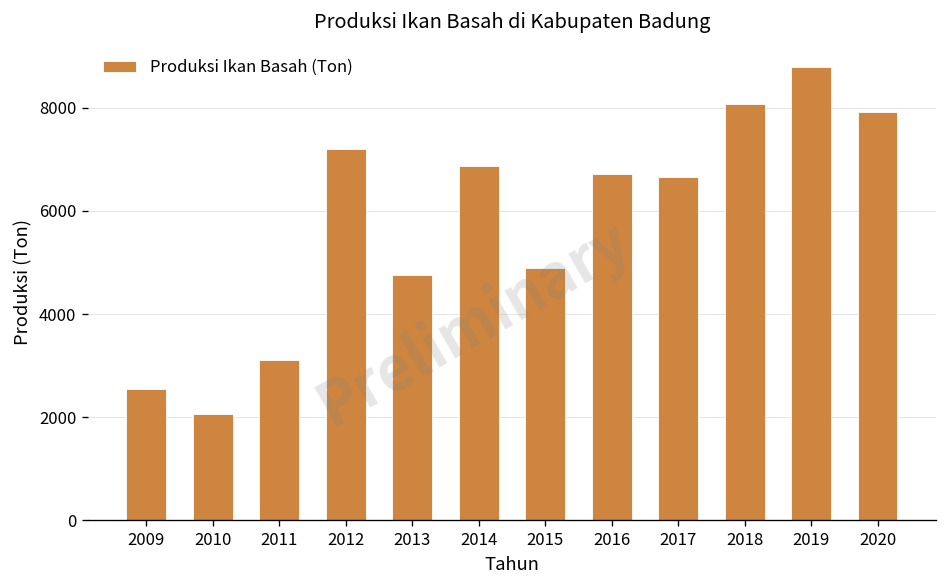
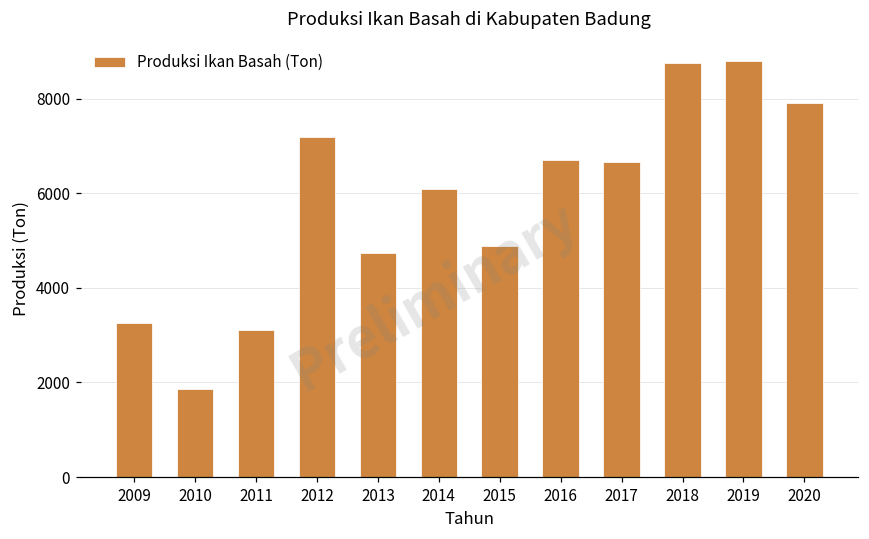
  {
-   "2009": 2500,
-   "2010": 2100,
+   "2009": 3200,
+   "2010": 1900,
    "2011": 3100,
    "2012": 7200,
    "2013": 4700,
-   "2014": 6900,
+   "2014": 6100,
    "2015": 4900,
    "2016": 6700,
    "2017": 6700,
-   "2018": 8100,
+   "2018": 8800,
    "2019": 8800,
    "2020": 7900
  }
